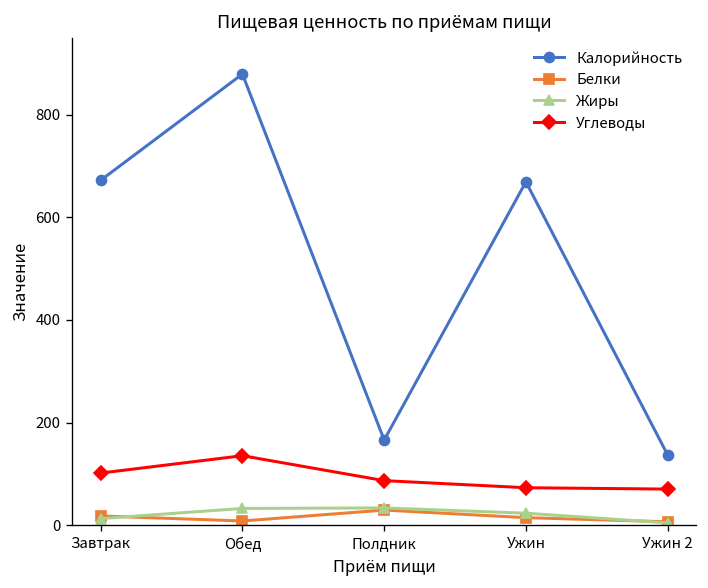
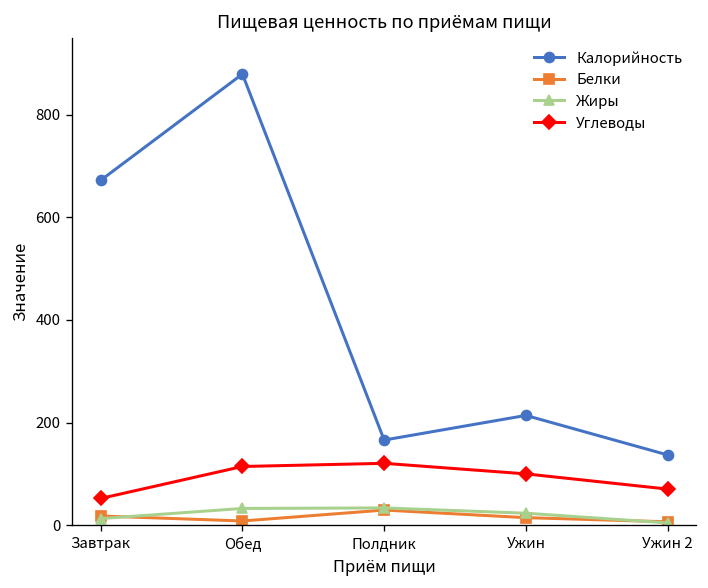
  {
    "Калорийность": {
      "Завтрак": 670,
      "Обед": 880,
      "Полдник": 170,
-     "Ужин": 670,
+     "Ужин": 210,
      "Ужин 2": 140
    },
    "Белки": {
      "Обед": 10,
      "Ужин": 10
    },
    "Жиры": {
      "Обед": 30,
      "Ужин": 20
    },
    "Углеводы": {
-     "Завтрак": 100,
-     "Обед": 140,
-     "Полдник": 90,
-     "Ужин": 70,
+     "Завтрак": 50,
+     "Обед": 110,
+     "Полдник": 120,
+     "Ужин": 100,
      "Ужин 2": 70
    }
  }
